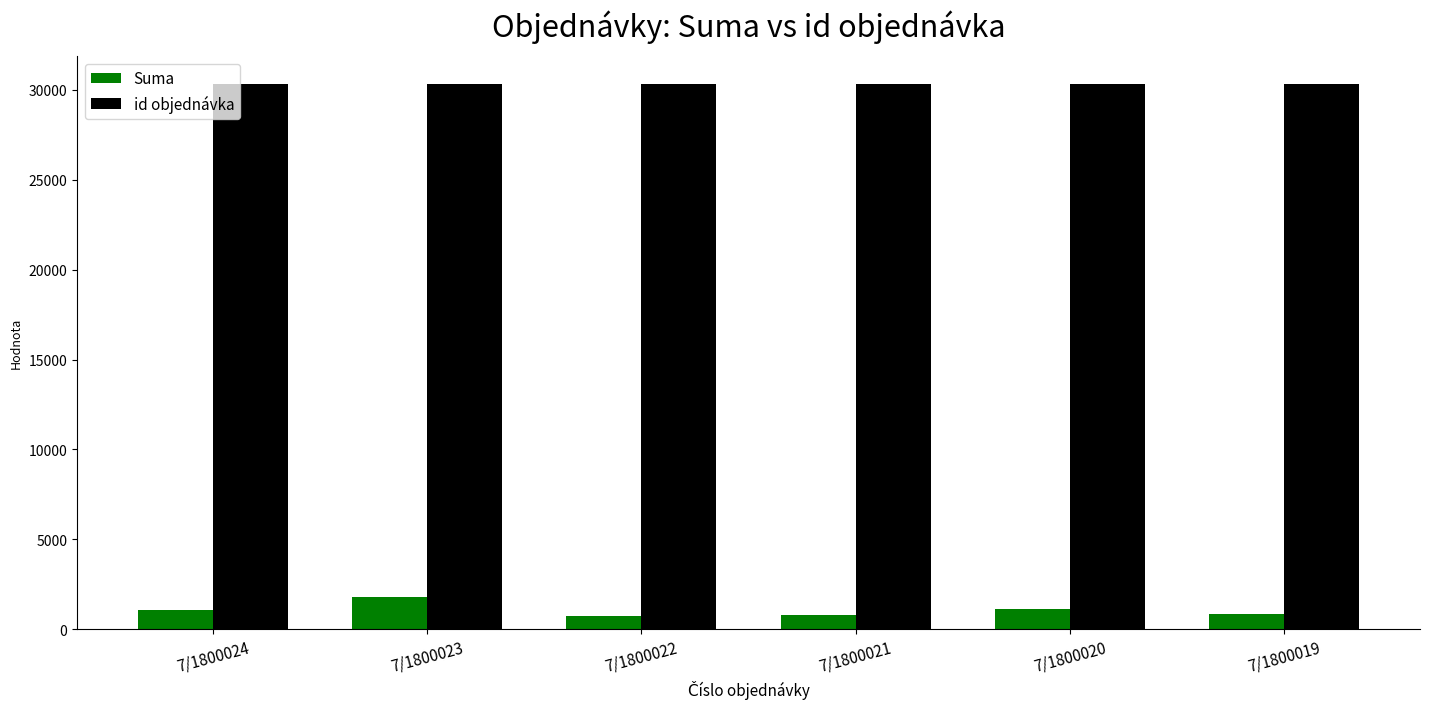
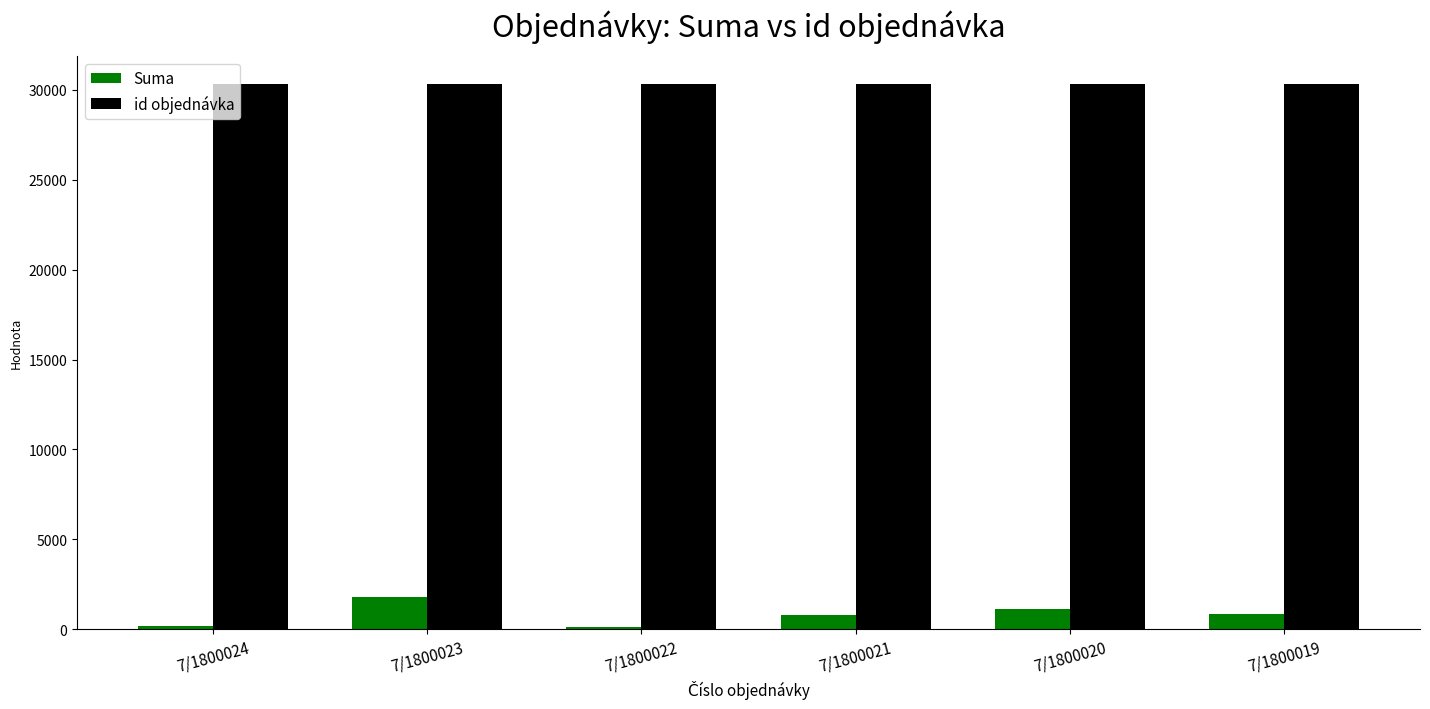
  {
    "Suma": {
-     "7/1800024": 1100,
+     "7/1800024": 200,
      "7/1800023": 1800,
-     "7/1800022": 700,
+     "7/1800022": 100,
      "7/1800021": 800,
      "7/1800020": 1100,
      "7/1800019": 900
    },
    "id objednávka": {
      "7/1800024": 30300,
      "7/1800023": 30300,
      "7/1800022": 30300,
      "7/1800021": 30300,
      "7/1800020": 30300,
      "7/1800019": 30300
    }
  }
